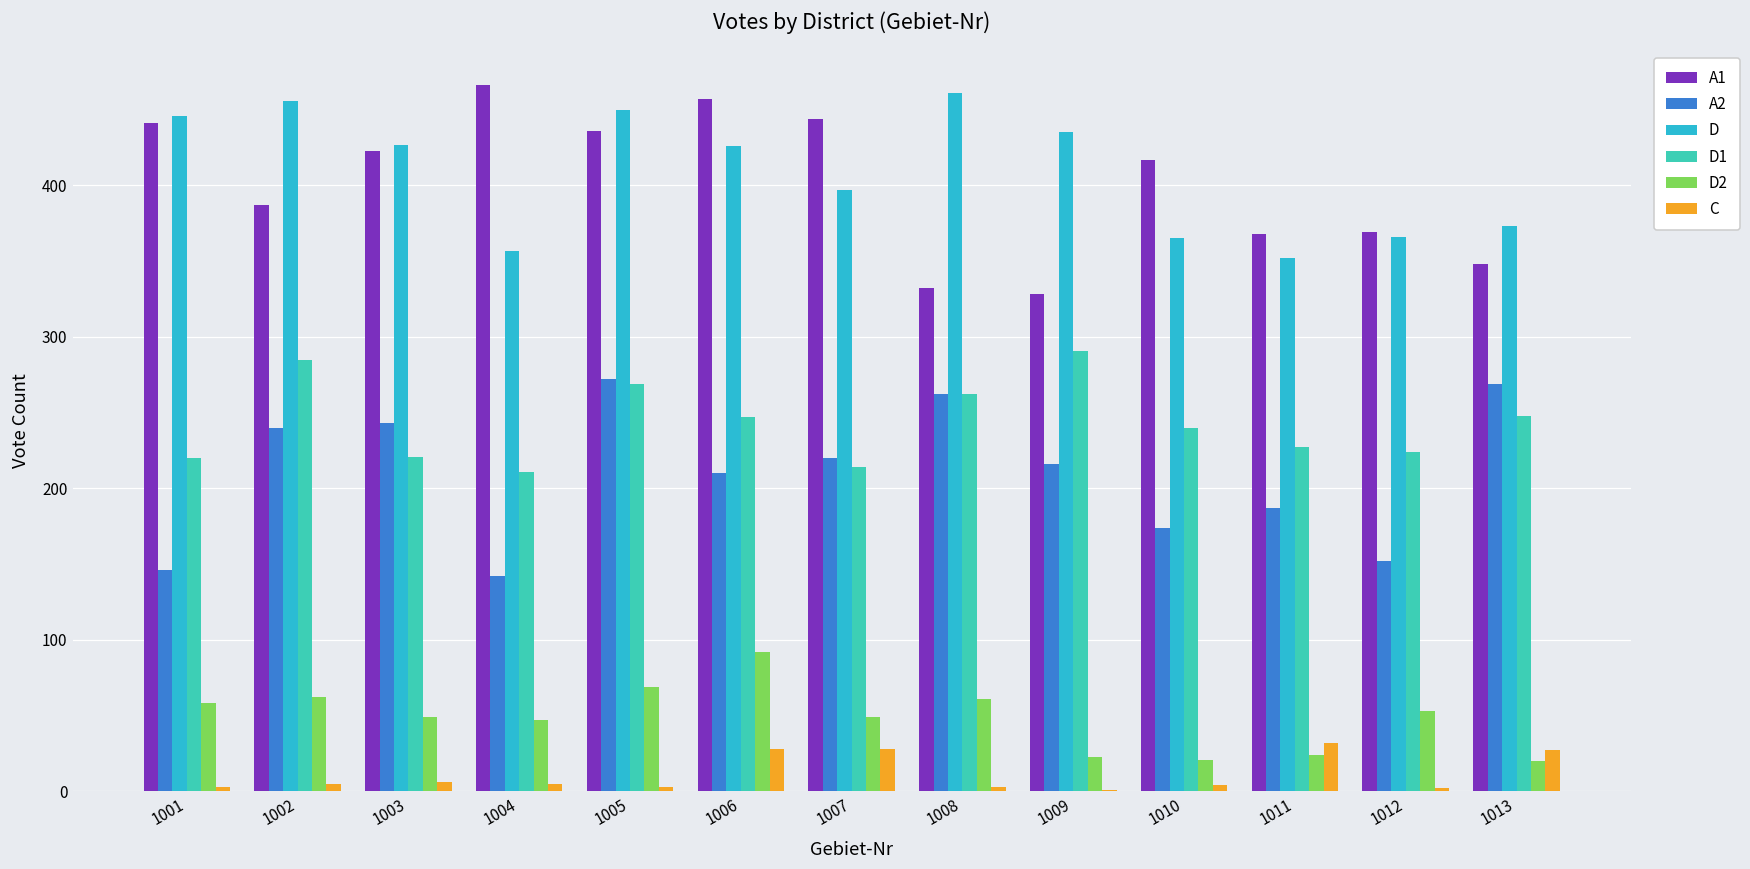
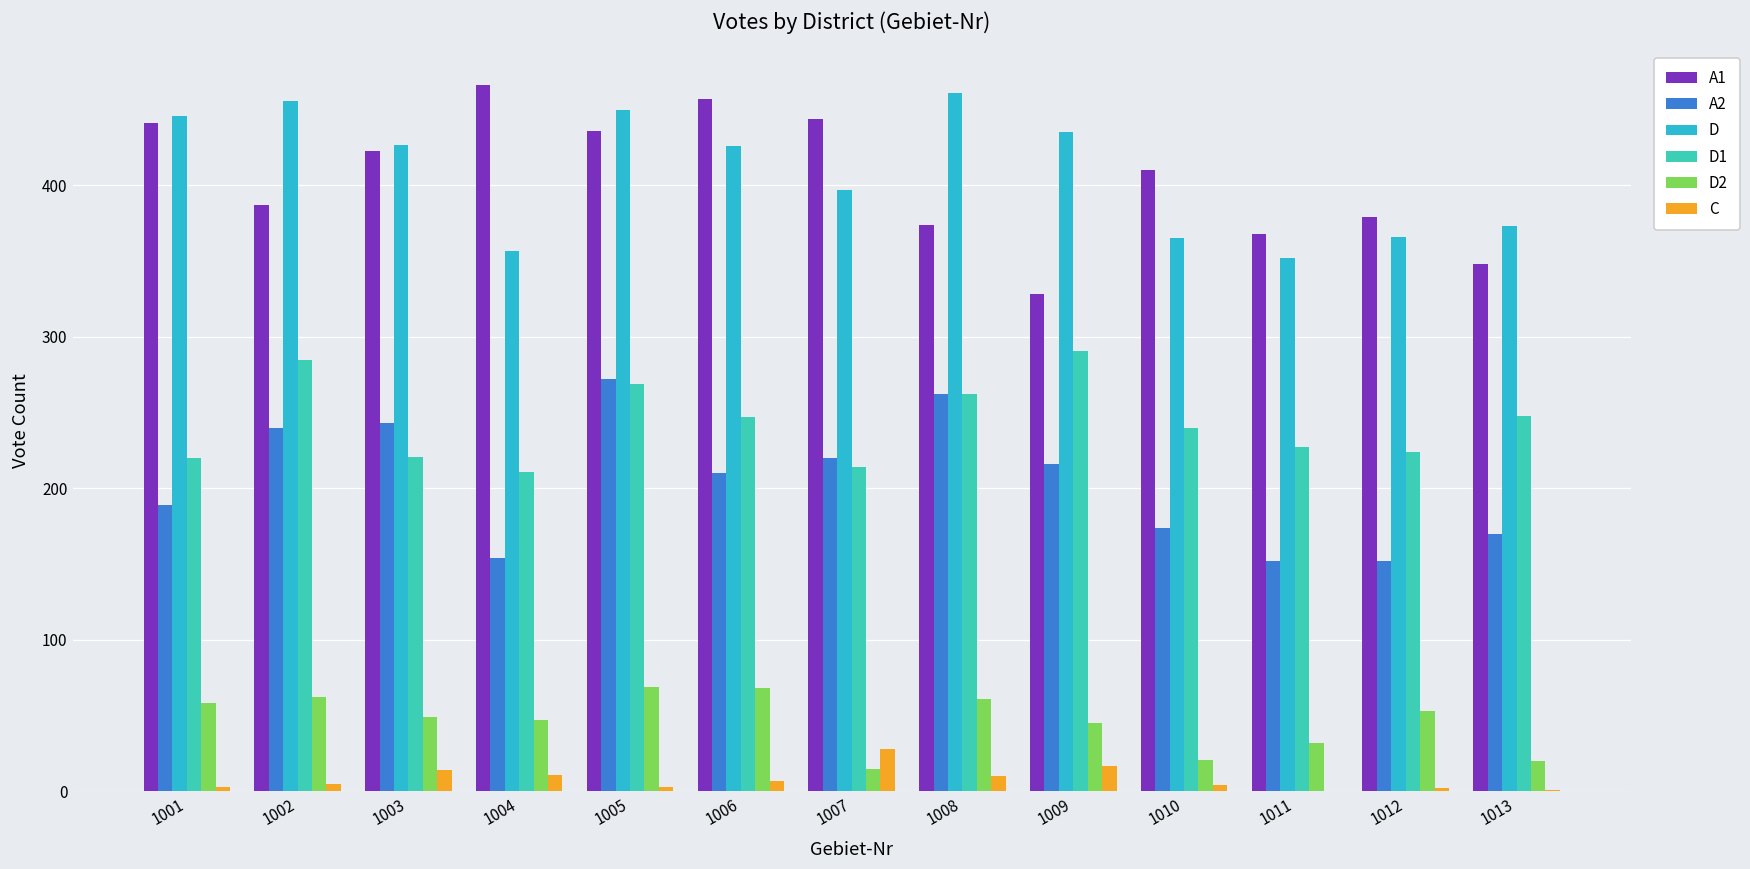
  {
    "A1": {
      "1001": 441,
      "1002": 387,
      "1003": 423,
      "1004": 466,
      "1005": 436,
      "1006": 457,
      "1007": 444,
-     "1008": 332,
+     "1008": 374,
      "1009": 328,
-     "1010": 417,
+     "1010": 410,
      "1011": 368,
-     "1012": 369,
+     "1012": 379,
      "1013": 348
    },
    "A2": {
-     "1001": 146,
+     "1001": 189,
      "1002": 240,
      "1003": 243,
-     "1004": 142,
+     "1004": 154,
      "1005": 272,
      "1006": 210,
      "1007": 220,
      "1008": 262,
      "1009": 216,
      "1010": 174,
-     "1011": 187,
+     "1011": 152,
      "1012": 152,
-     "1013": 269
+     "1013": 170
    },
    "D2": {
      "1001": 58,
      "1002": 62,
      "1003": 49,
      "1004": 47,
      "1005": 69,
-     "1006": 92,
-     "1007": 49,
+     "1006": 68,
+     "1007": 15,
      "1008": 61,
-     "1009": 23,
+     "1009": 45,
      "1010": 21,
-     "1011": 24,
+     "1011": 32,
      "1012": 53,
      "1013": 20
    },
    "C": {
      "1001": 3,
      "1002": 5,
-     "1003": 6,
-     "1004": 5,
+     "1003": 14,
+     "1004": 11,
      "1005": 3,
-     "1006": 28,
+     "1006": 7,
      "1007": 28,
-     "1008": 3,
-     "1009": 1,
+     "1008": 10,
+     "1009": 17,
      "1010": 4,
-     "1011": 32,
+     "1011": 0,
      "1012": 2,
-     "1013": 27
+     "1013": 1
    }
  }
